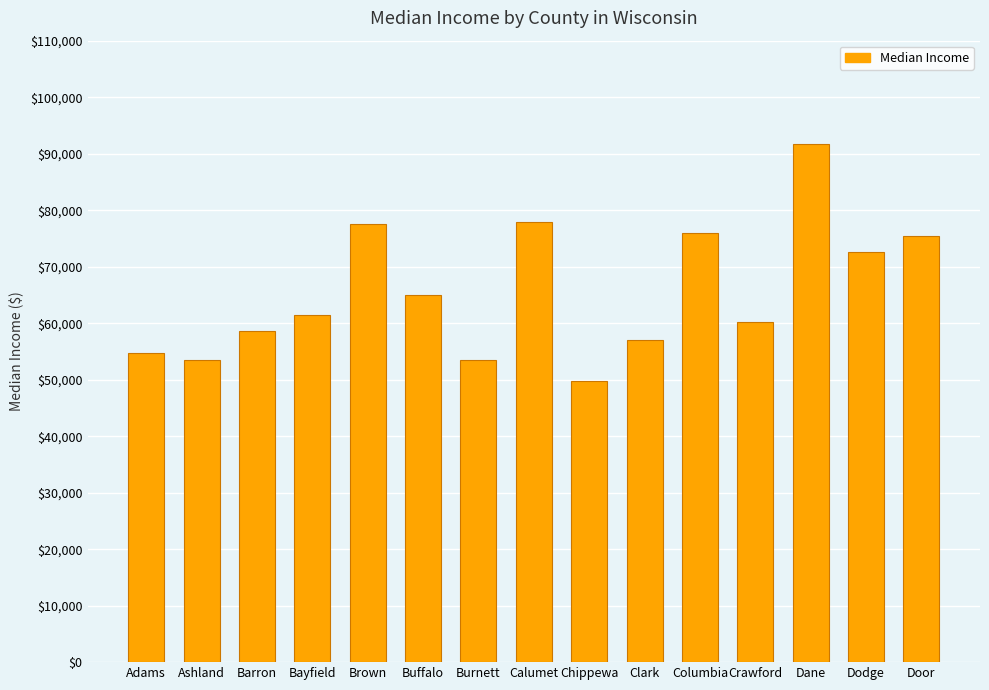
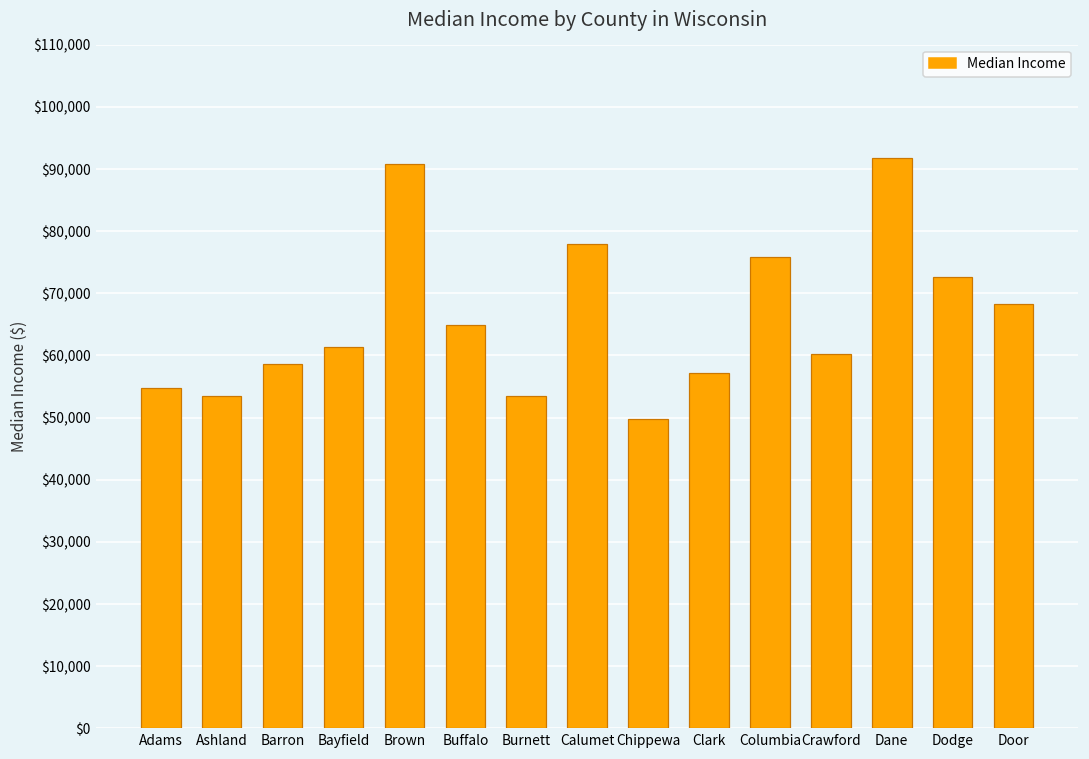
  {
    "Adams": "$55,000",
    "Ashland": "$54,000",
    "Barron": "$59,000",
    "Bayfield": "$61,000",
-   "Brown": "$78,000",
+   "Brown": "$91,000",
    "Buffalo": "$65,000",
    "Burnett": "$54,000",
    "Calumet": "$78,000",
    "Chippewa": "$50,000",
    "Clark": "$57,000",
    "Columbia": "$76,000",
    "Crawford": "$60,000",
    "Dane": "$92,000",
    "Dodge": "$73,000",
-   "Door": "$75,000"
+   "Door": "$68,000"
  }
